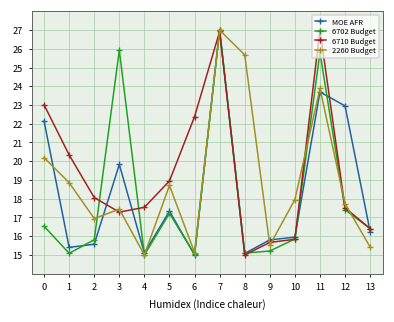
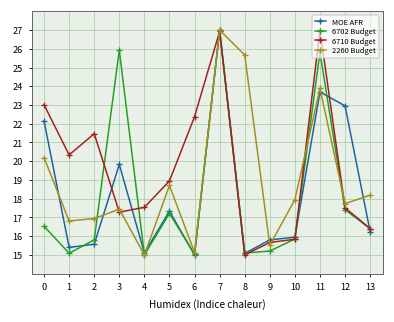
  {
    "MOE AFR": {
      "0": 22.1,
      "1": 15.4,
      "2": 15.6,
      "3": 19.8,
      "11": 23.7,
      "12": 23.0
    },
    "6702 Budget": {
      "0": 16.5,
      "1": 15.1,
      "2": 15.8,
      "3": 25.9,
      "9": 15.2
    },
    "6710 Budget": {
      "0": 23.0,
      "1": 20.3,
-     "2": 18.1,
+     "2": 21.5,
      "4": 17.5,
      "5": 18.9,
      "6": 22.4
    },
    "2260 Budget": {
      "0": 20.2,
-     "1": 18.9,
+     "1": 16.8,
      "2": 16.9,
      "5": 18.7,
      "8": 25.7,
      "10": 18.0,
      "11": 23.9,
      "12": 17.7,
-     "13": 15.4
+     "13": 18.2
    }
  }
